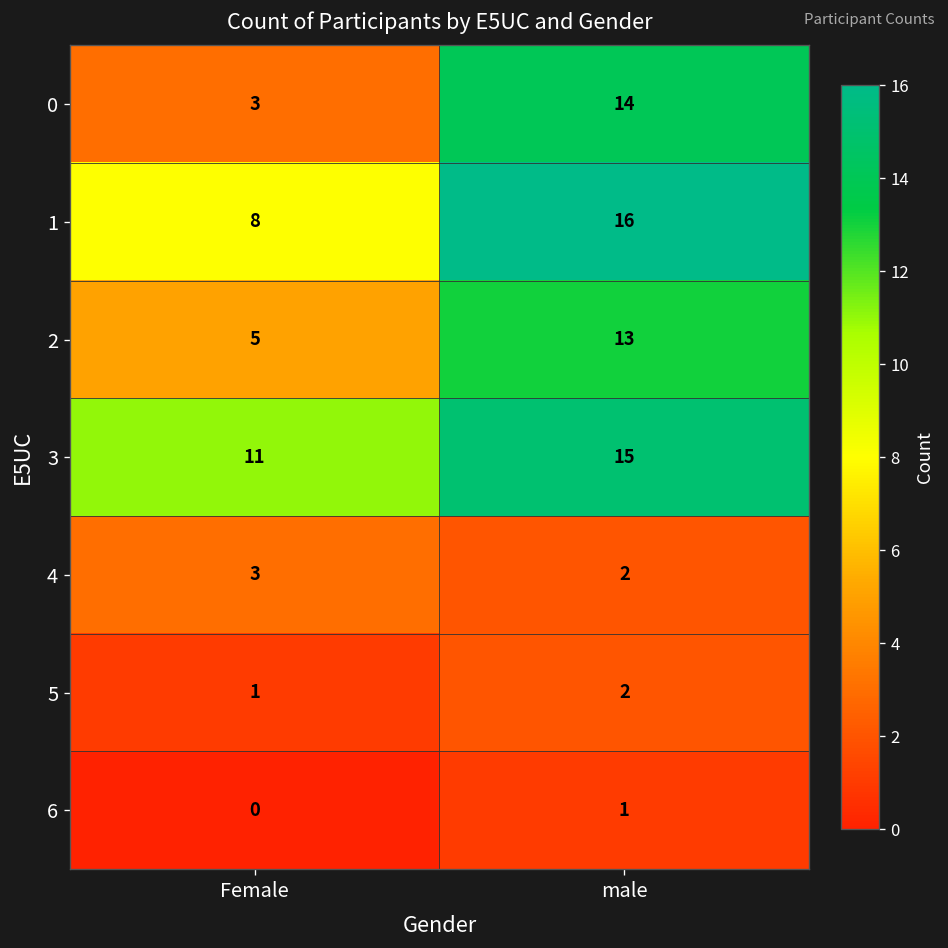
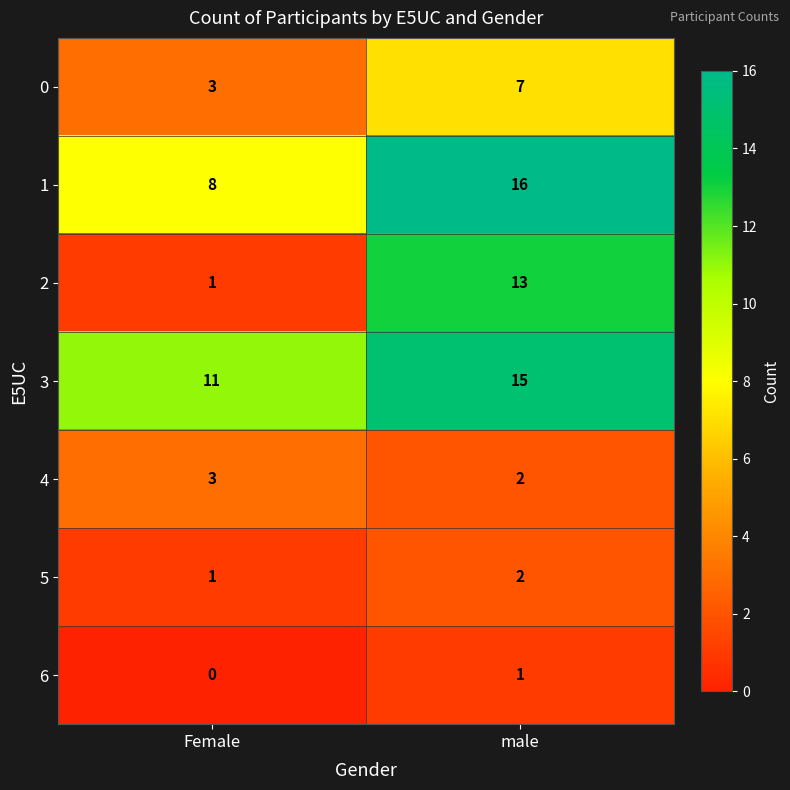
  {
    "0": {
      "Female": 3,
-     "male": 14
+     "male": 7
    },
    "1": {
      "Female": 8,
      "male": 16
    },
    "2": {
-     "Female": 5,
+     "Female": 1,
      "male": 13
    },
    "3": {
      "Female": 11,
      "male": 15
    },
    "4": {
      "Female": 3,
      "male": 2
    },
    "5": {
      "Female": 1,
      "male": 2
    },
    "6": {
      "Female": 0,
      "male": 1
    }
  }
